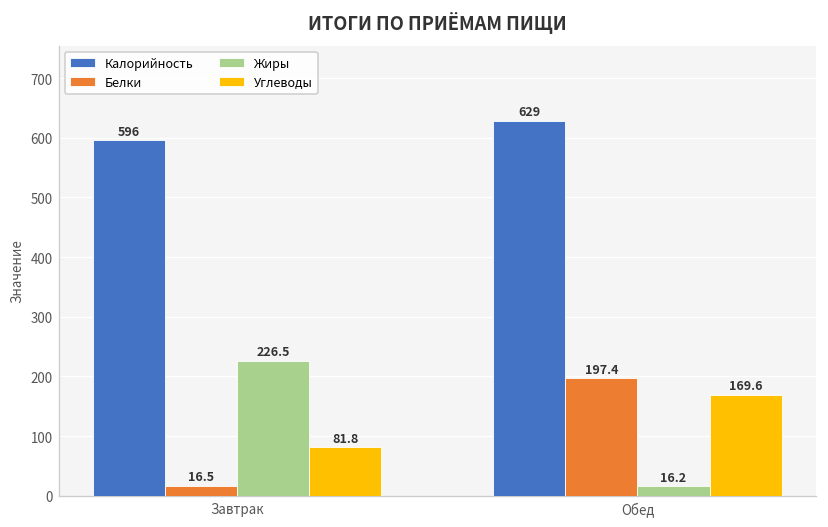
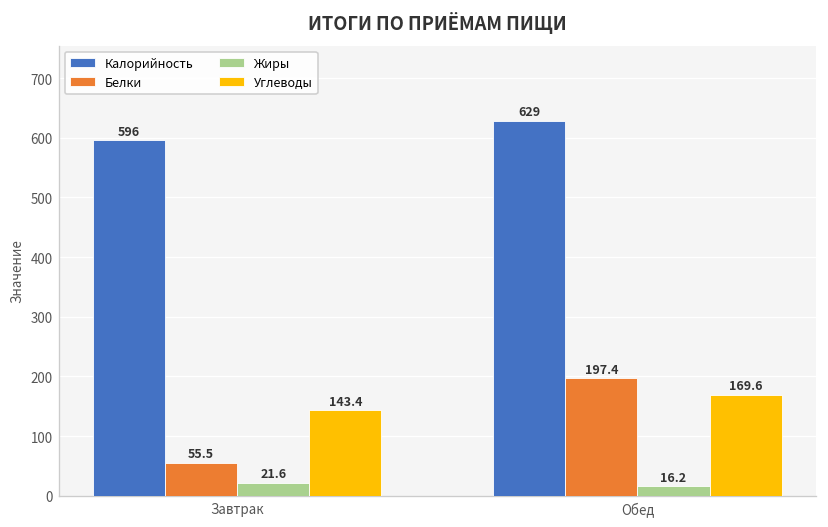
  {
    "Калорийность": {
      "Завтрак": 596,
      "Обед": 629
    },
    "Белки": {
-     "Завтрак": 16.5,
+     "Завтрак": 55.5,
      "Обед": 197.4
    },
    "Жиры": {
-     "Завтрак": 226.5,
+     "Завтрак": 21.6,
      "Обед": 16.2
    },
    "Углеводы": {
-     "Завтрак": 81.8,
+     "Завтрак": 143.4,
      "Обед": 169.6
    }
  }
